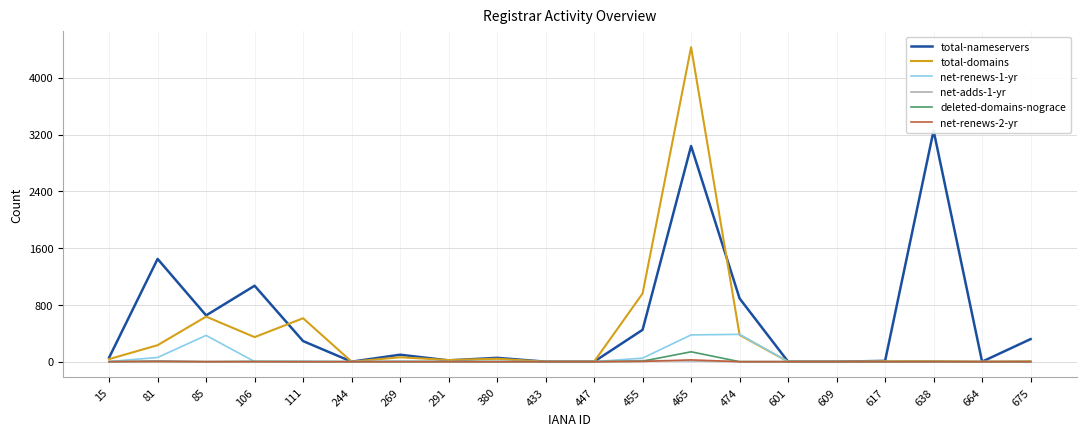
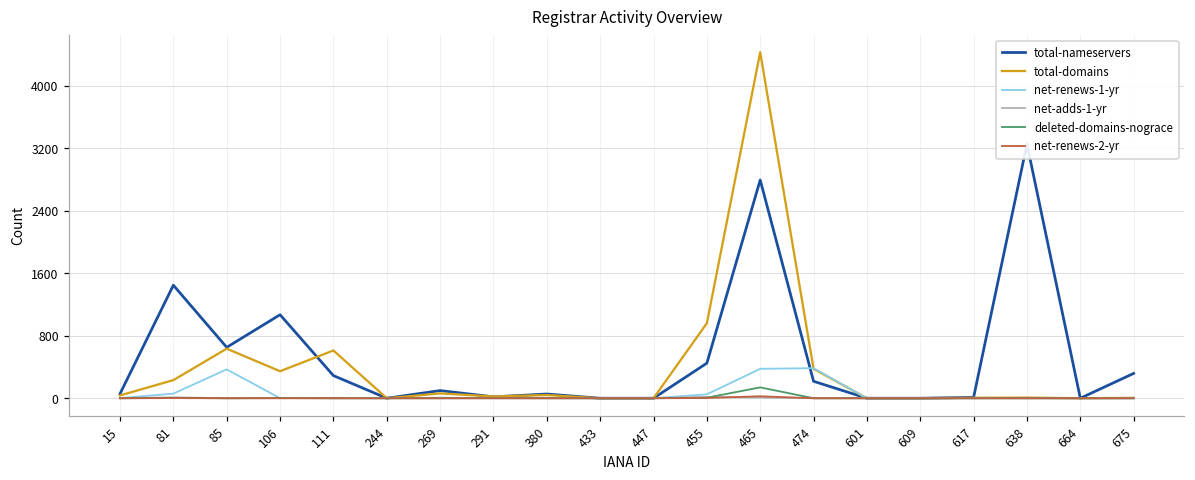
  {
    "total-nameservers": {
      "81": 1400,
      "106": 1100,
      "111": 300,
      "455": 400,
-     "465": 3000,
-     "474": 900,
+     "465": 2800,
+     "474": 200,
      "675": 300
    },
    "total-domains": {
      "81": 200,
      "106": 300,
      "111": 600,
      "455": 1000,
      "465": 4400
    },
    "net-renews-1-yr": {
      "81": 100,
      "85": 400,
      "465": 400
    },
    "deleted-domains-nograce": {
      "465": 100
    }
  }
